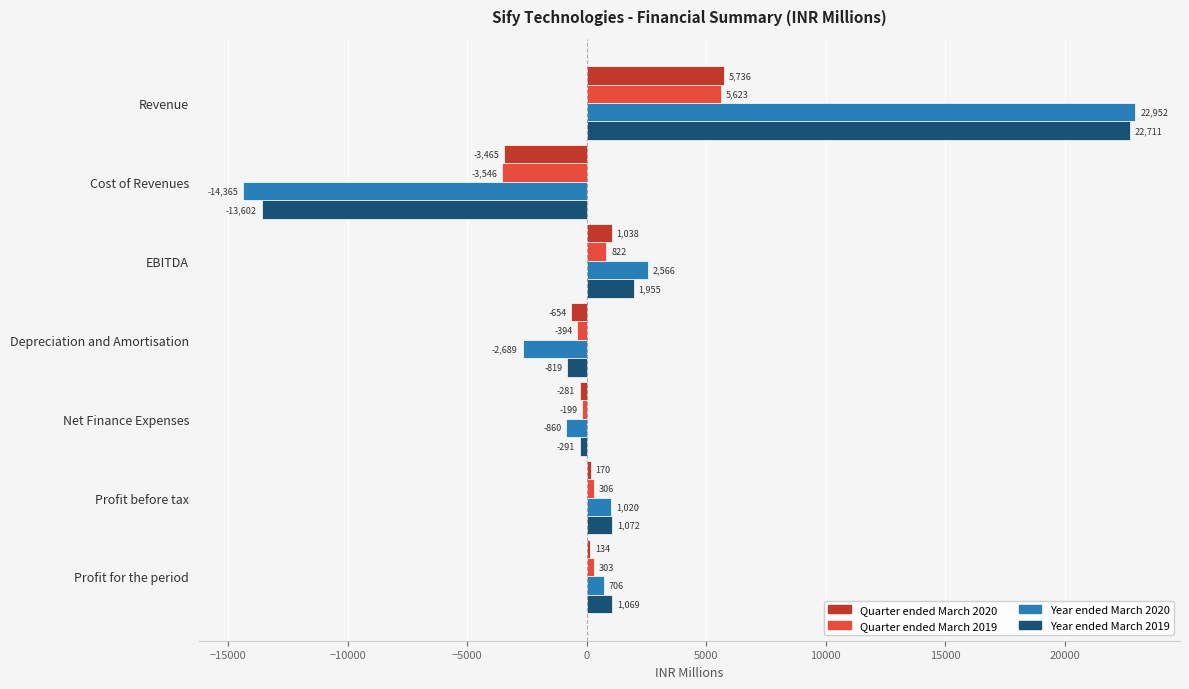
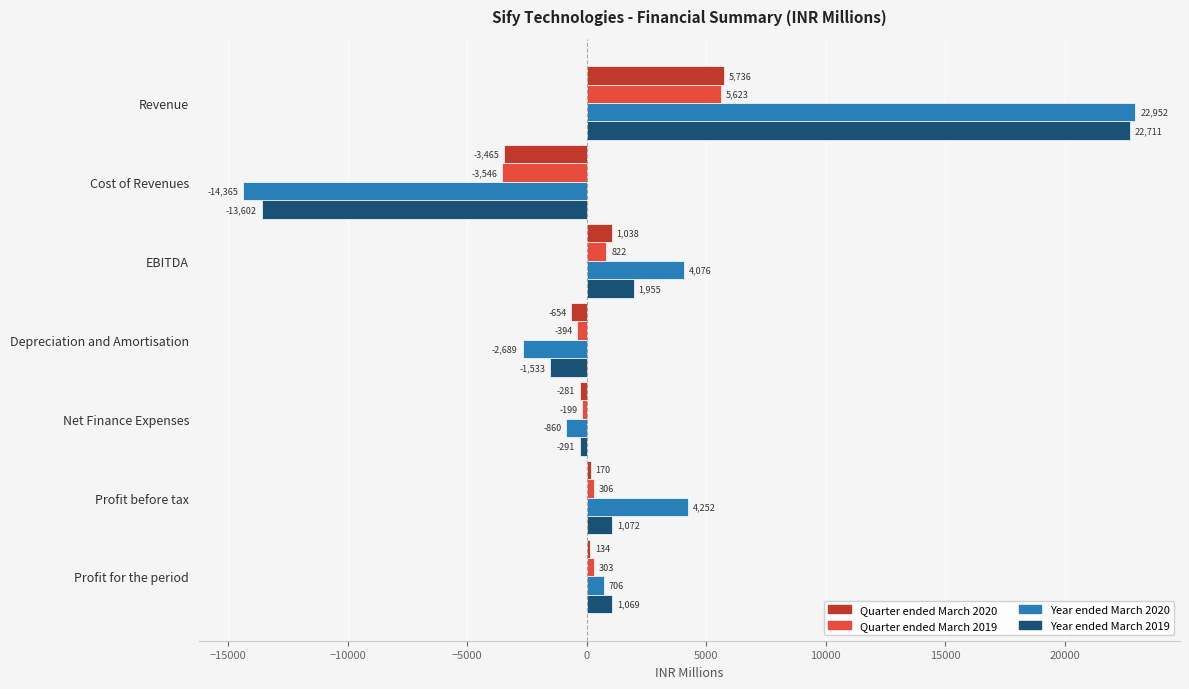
  {
    "Year ended March 2020": {
      "Revenue": "22,952",
      "Cost of Revenues": "-14,365",
-     "EBITDA": "2,566",
+     "EBITDA": "4,076",
      "Depreciation and Amortisation": "-2,689",
      "Net Finance Expenses": "-860",
-     "Profit before tax": "1,020",
+     "Profit before tax": "4,252",
      "Profit for the period": "706"
    },
    "Year ended March 2019": {
      "Revenue": "22,711",
      "Cost of Revenues": "-13,602",
      "EBITDA": "1,955",
-     "Depreciation and Amortisation": "-819",
+     "Depreciation and Amortisation": "-1,533",
      "Net Finance Expenses": "-291",
      "Profit before tax": "1,072",
      "Profit for the period": "1,069"
    }
  }
